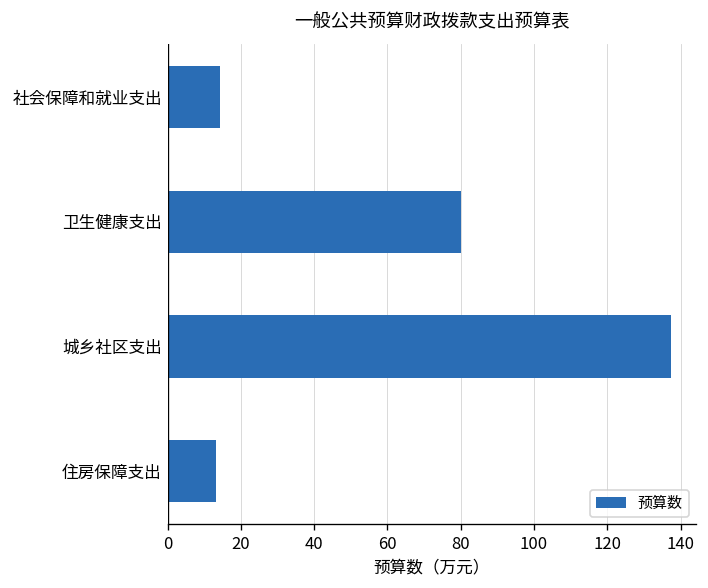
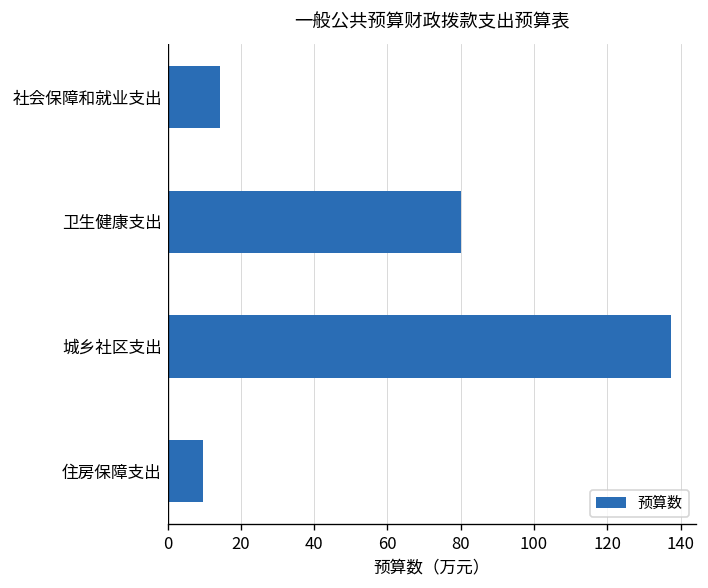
  {
    "社会保障和就业支出": 14,
    "卫生健康支出": 80,
    "城乡社区支出": 137,
-   "住房保障支出": 13
+   "住房保障支出": 10
  }
